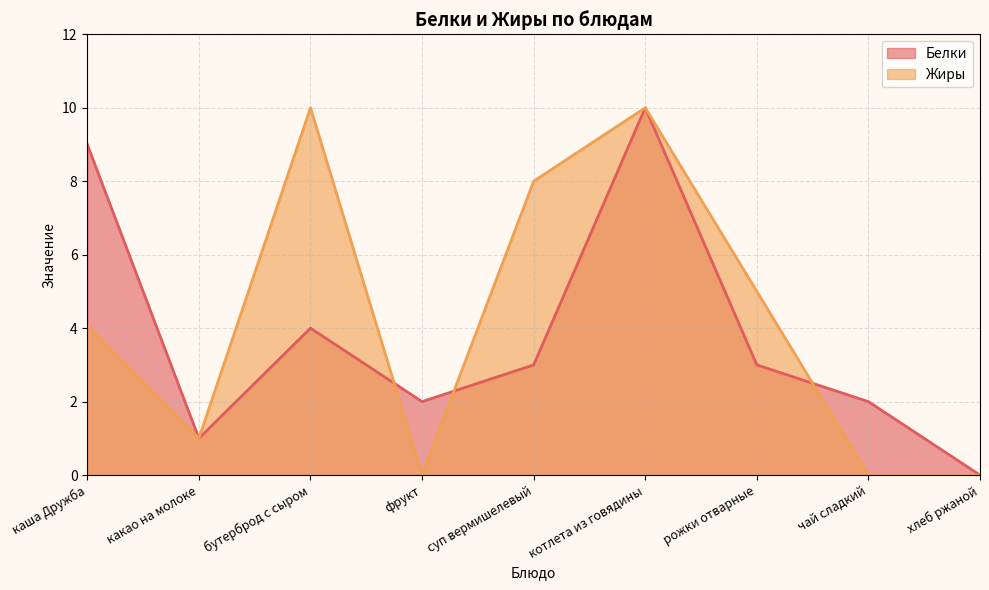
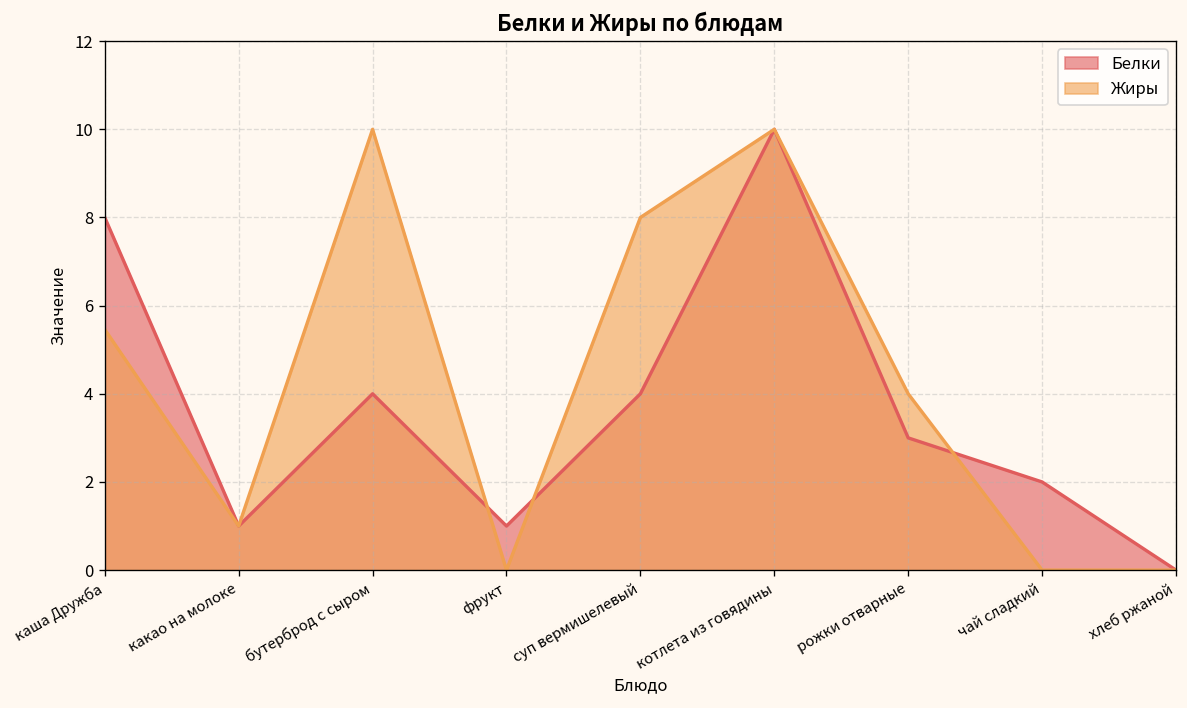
  {
    "Белки": {
-     "каша Дружба": 9,
+     "каша Дружба": 8,
      "бутерброд с сыром": 4,
-     "фрукт": 2,
-     "суп вермишелевый": 3,
+     "фрукт": 1,
+     "суп вермишелевый": 4,
      "рожки отварные": 3,
      "чай сладкий": 2
    },
    "Жиры": {
-     "каша Дружба": 4.1,
+     "каша Дружба": 5.5,
      "бутерброд с сыром": 10.0,
      "фрукт": 0.0,
      "суп вермишелевый": 8.0,
-     "рожки отварные": 5,
+     "рожки отварные": 4,
      "чай сладкий": 0.0
    }
  }
